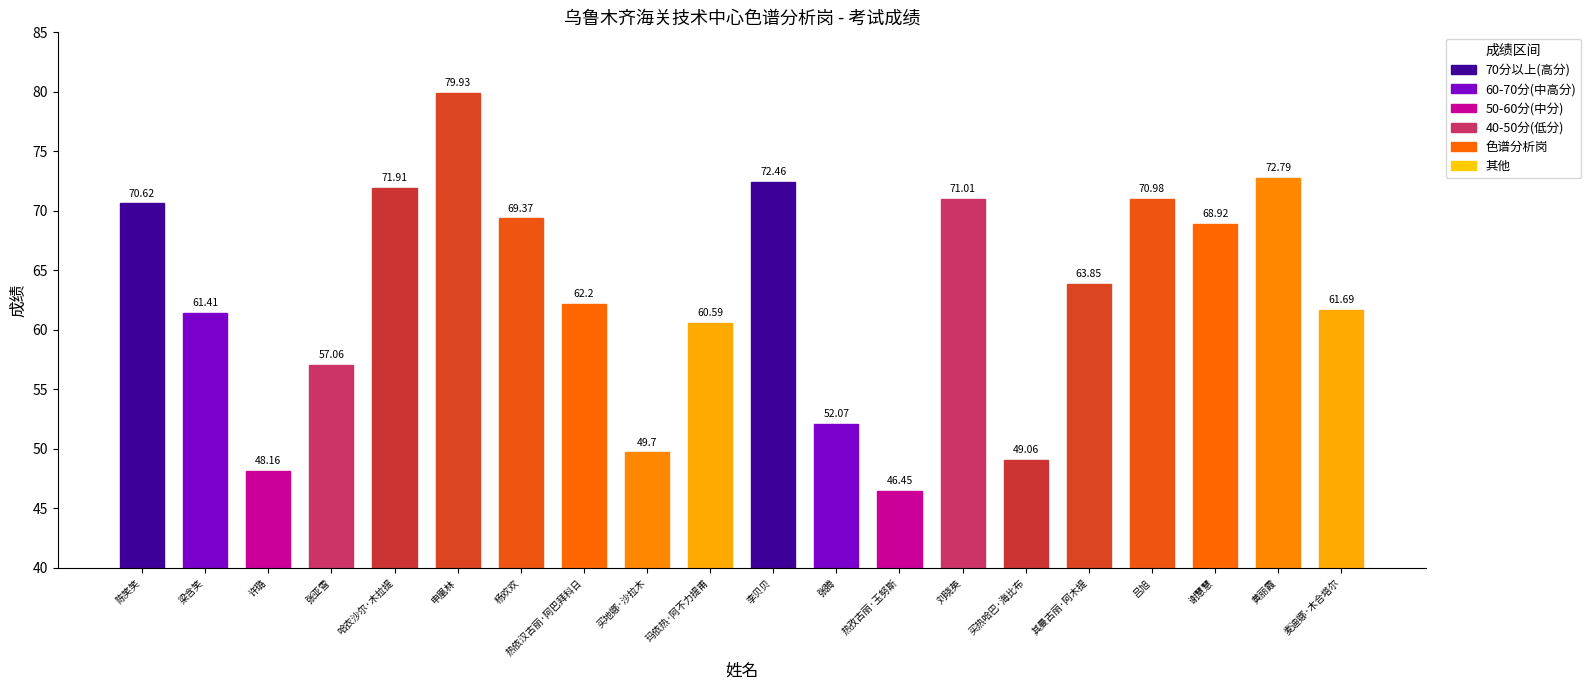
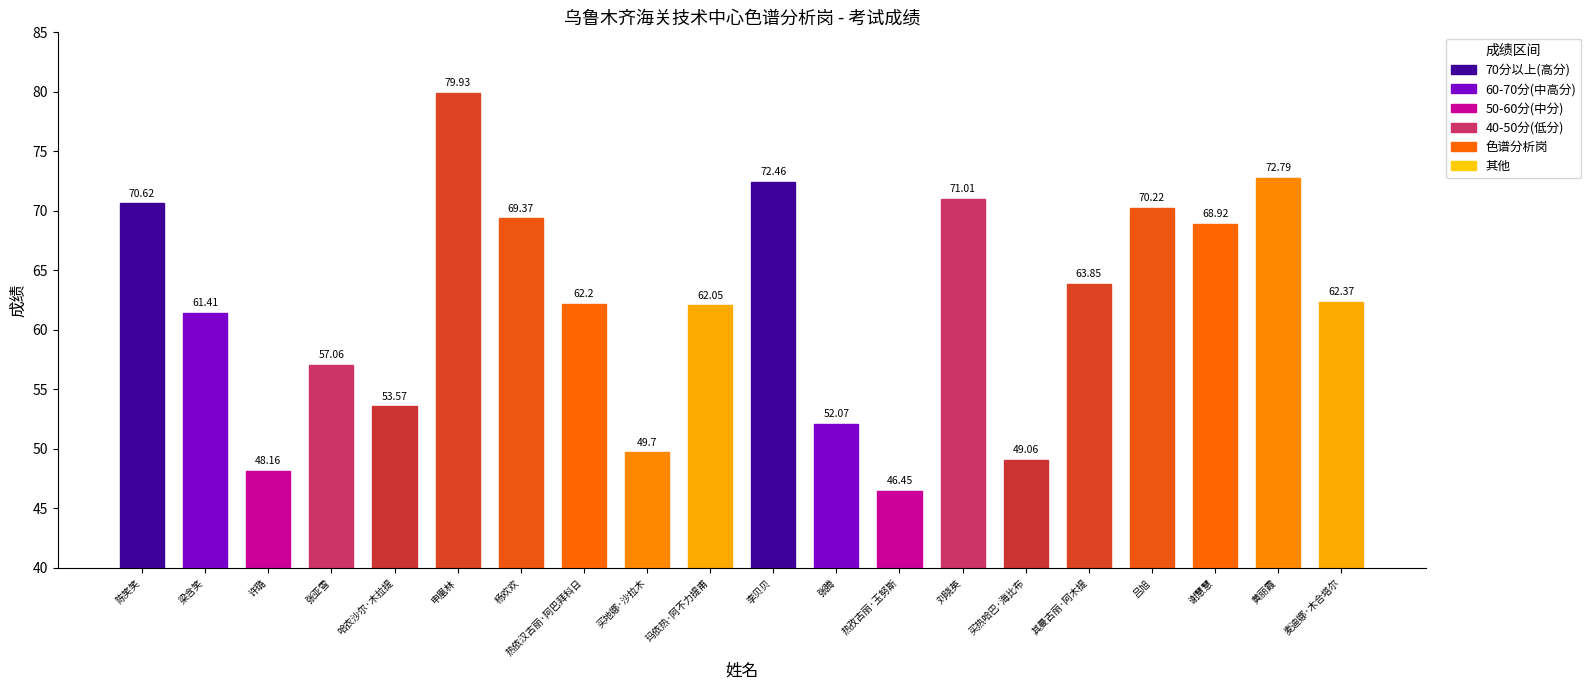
  {
    "陈笑笑": 70.62,
    "梁含笑": 61.41,
    "许璐": 48.16,
    "张亚雪": 57.06,
-   "哈衣沙尔·木拉提": 71.91,
+   "哈衣沙尔·木拉提": 53.57,
    "申凰林": 79.93,
    "杨欢欢": 69.37,
    "热依汉古丽·阿巴拜科日": 62.2,
    "买地娜·沙拉木": 49.7,
-   "玛依热·阿不力提甫": 60.59,
+   "玛依热·阿不力提甫": 62.05,
    "李贝贝": 72.46,
    "张腾": 52.07,
    "热孜古丽·玉努斯": 46.45,
    "刘晓英": 71.01,
    "买热哈巴·海比布": 49.06,
    "其曼古丽·阿木提": 63.85,
-   "吕旭": 70.98,
+   "吕旭": 70.22,
    "谢慧慧": 68.92,
    "黄丽霞": 72.79,
-   "麦迪娜·木合塔尔": 61.69
+   "麦迪娜·木合塔尔": 62.37
  }
